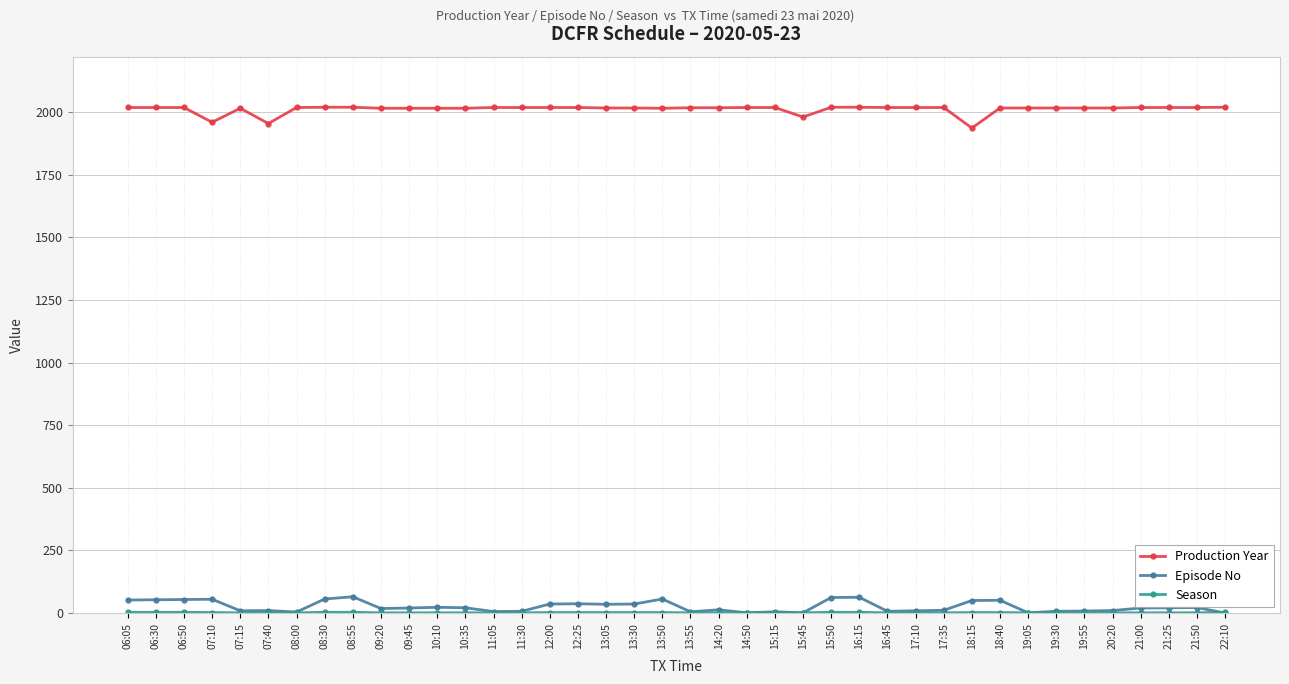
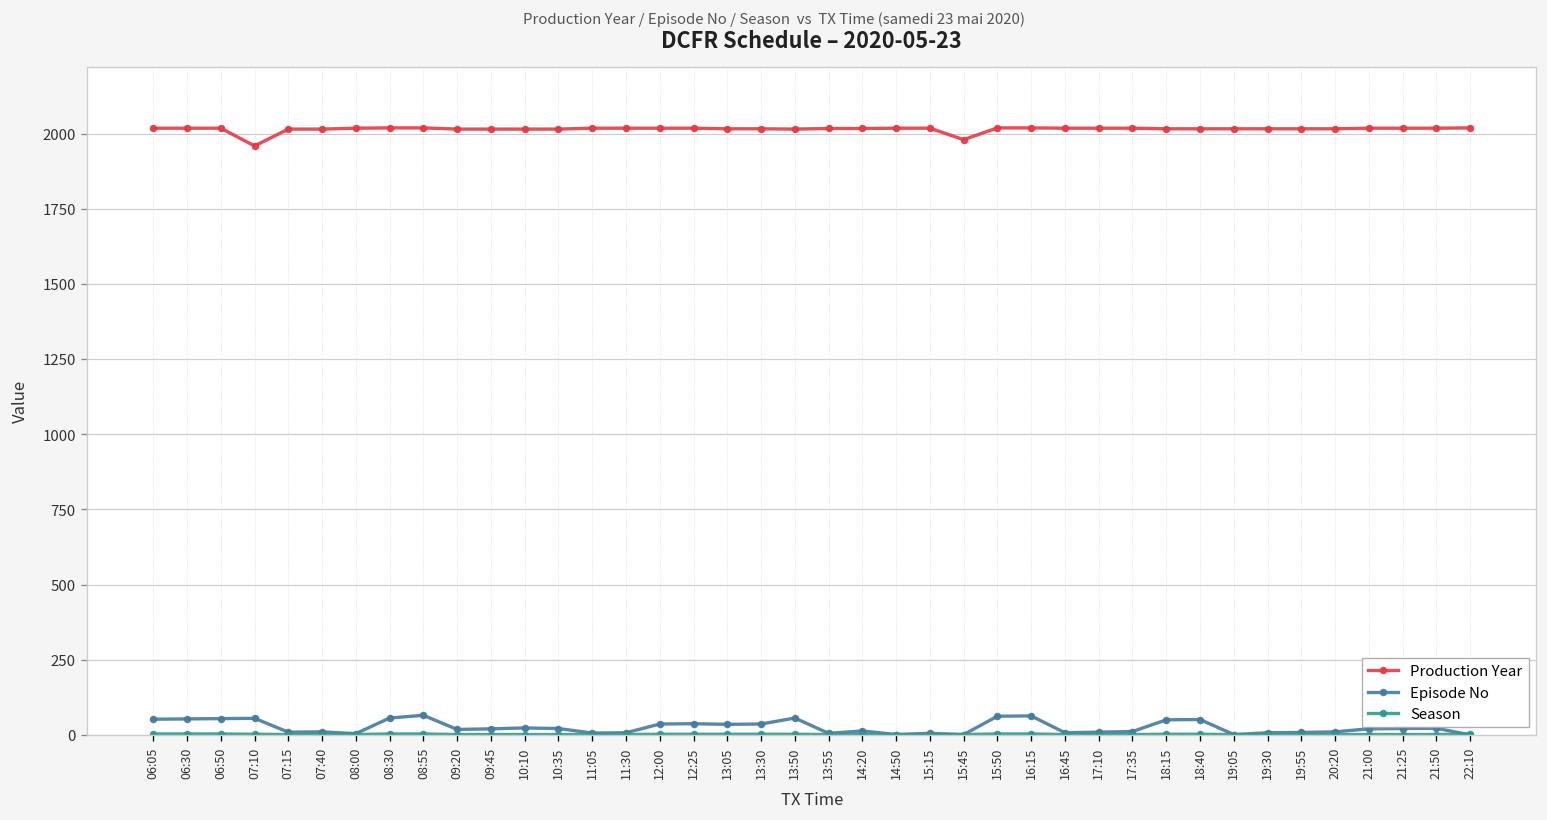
  {
    "Production Year": {
      "06:05": 2020,
      "06:30": 2020,
      "06:50": 2020,
      "07:10": 1960,
      "07:15": 2020,
-     "07:40": 1950,
+     "07:40": 2020,
      "08:00": 2020,
      "08:30": 2020,
      "08:55": 2020,
      "09:20": 2020,
      "09:45": 2020,
      "10:10": 2020,
      "10:35": 2020,
      "11:05": 2020,
      "11:30": 2020,
      "12:00": 2020,
      "12:25": 2020,
      "13:05": 2020,
      "13:30": 2020,
      "13:50": 2020,
      "13:55": 2020,
      "14:20": 2020,
      "14:50": 2020,
      "15:15": 2020,
      "15:45": 1980,
      "15:50": 2020,
      "16:15": 2020,
      "16:45": 2020,
      "17:10": 2020,
      "17:35": 2020,
-     "18:15": 1940,
+     "18:15": 2020,
      "18:40": 2020,
      "19:05": 2020,
      "19:30": 2020,
      "19:55": 2020,
      "20:20": 2020,
      "21:00": 2020,
      "21:25": 2020,
      "21:50": 2020,
      "22:10": 2020
    }
  }
